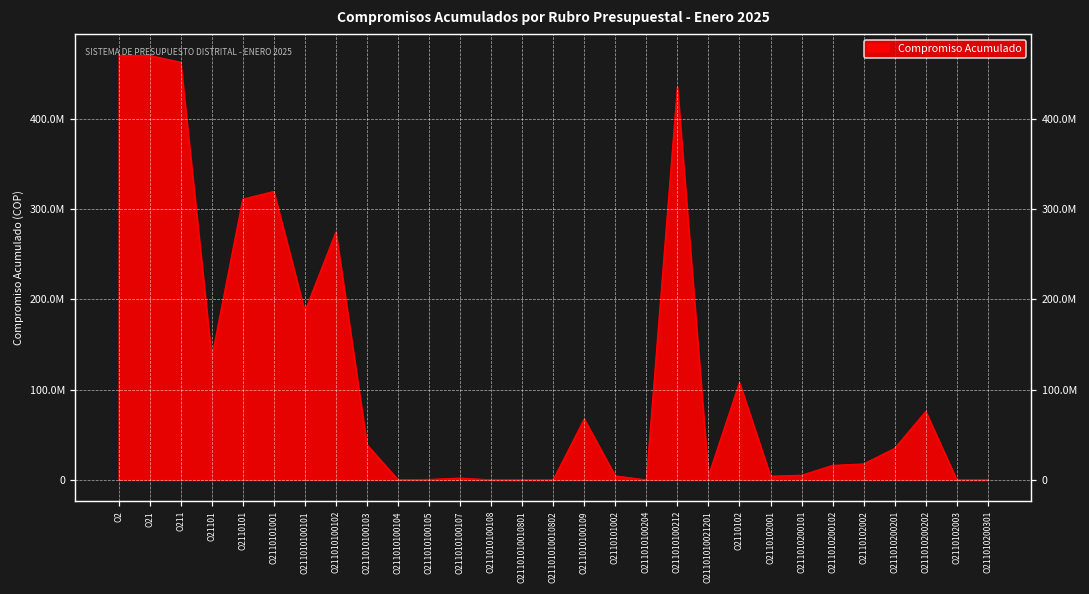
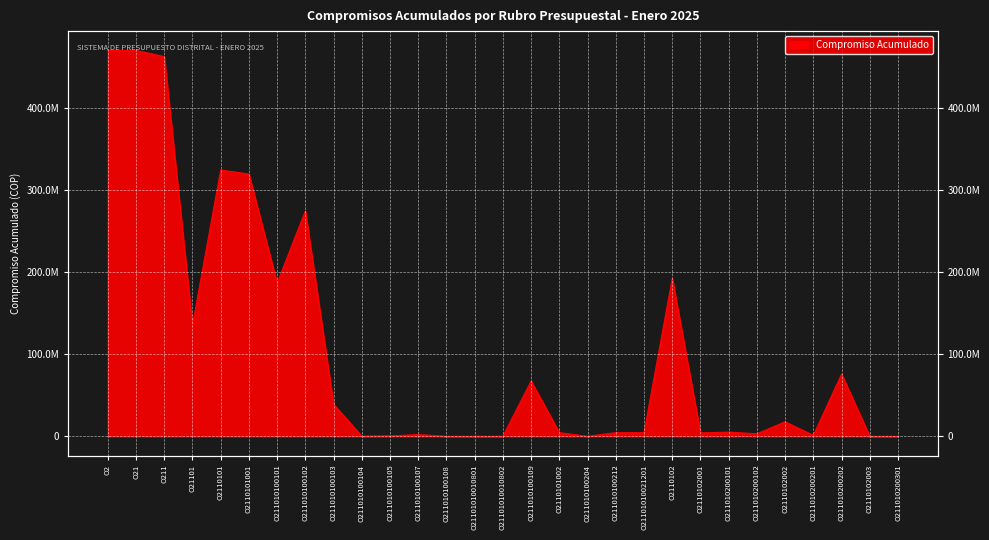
  {
    "O211": 460000000,
    "O21101": 140000000,
-   "O2110101": 310000000,
+   "O2110101": 320000000,
    "O2110101001": 320000000,
    "O211010100101": 190000000,
    "O211010100102": 270000000,
    "O211010100103": 40000000,
    "O211010100104": 0,
    "O211010100105": 0,
    "O211010100107": 0,
    "O211010100108": 0,
    "O21101010010801": 0,
    "O21101010010802": 0,
    "O211010100109": 70000000,
    "O2110101002": 0,
    "O211010100204": 0,
-   "O211010100212": 440000000,
+   "O211010100212": 0,
    "O21101010021201": 0,
-   "O2110102": 110000000,
+   "O2110102": 190000000,
    "O2110102001": 0,
    "O211010200101": 10000000,
-   "O211010200102": 20000000,
+   "O211010200102": 0,
    "O2110102002": 20000000,
-   "O211010200201": 30000000,
+   "O211010200201": 0,
    "O211010200202": 80000000,
    "O2110102003": 0,
    "O211010200301": 0
  }
